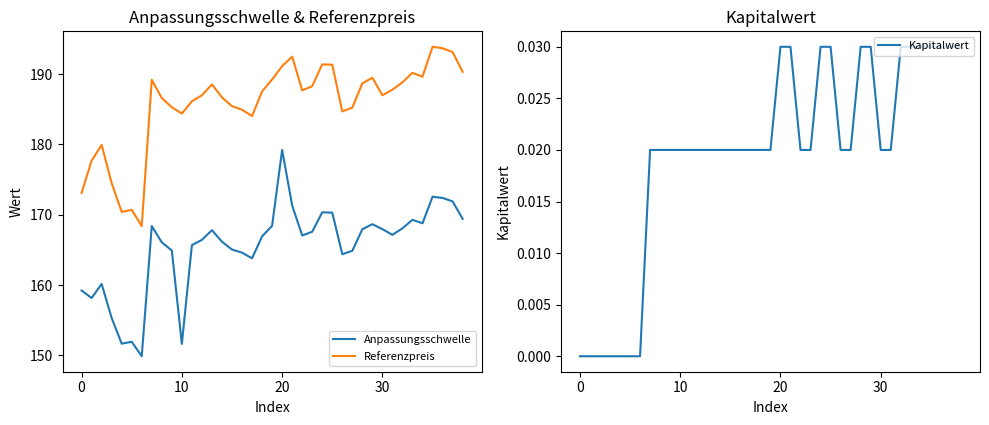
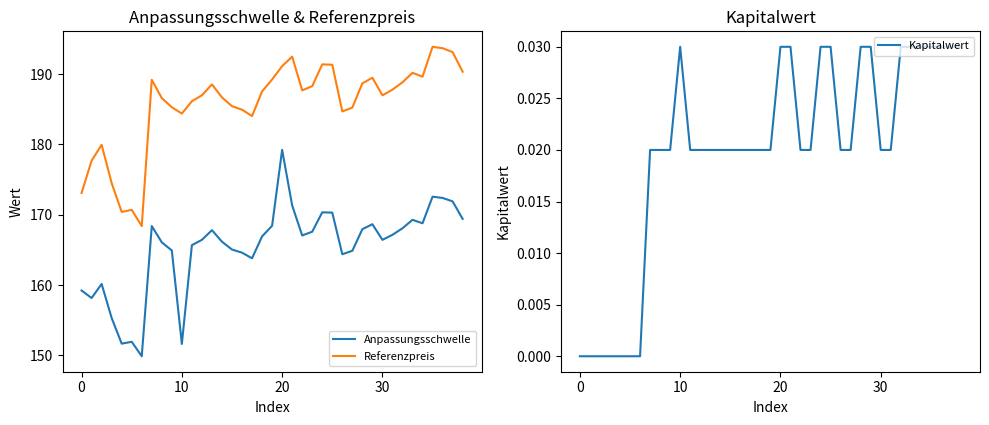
  {
    "Anpassungsschwelle & Referenzpreis": {
      "Anpassungsschwelle": {
        "0": 159,
        "10": 152,
        "20": 179,
-       "30": 168
+       "30": 166
      },
      "Referenzpreis": {
        "0": 173,
        "10": 184,
        "20": 191,
        "30": 187
      }
    },
    "Kapitalwert": {
      "0": 0.00,
-     "10": 0.02,
+     "10": 0.03,
      "20": 0.03,
      "30": 0.02
    }
  }
